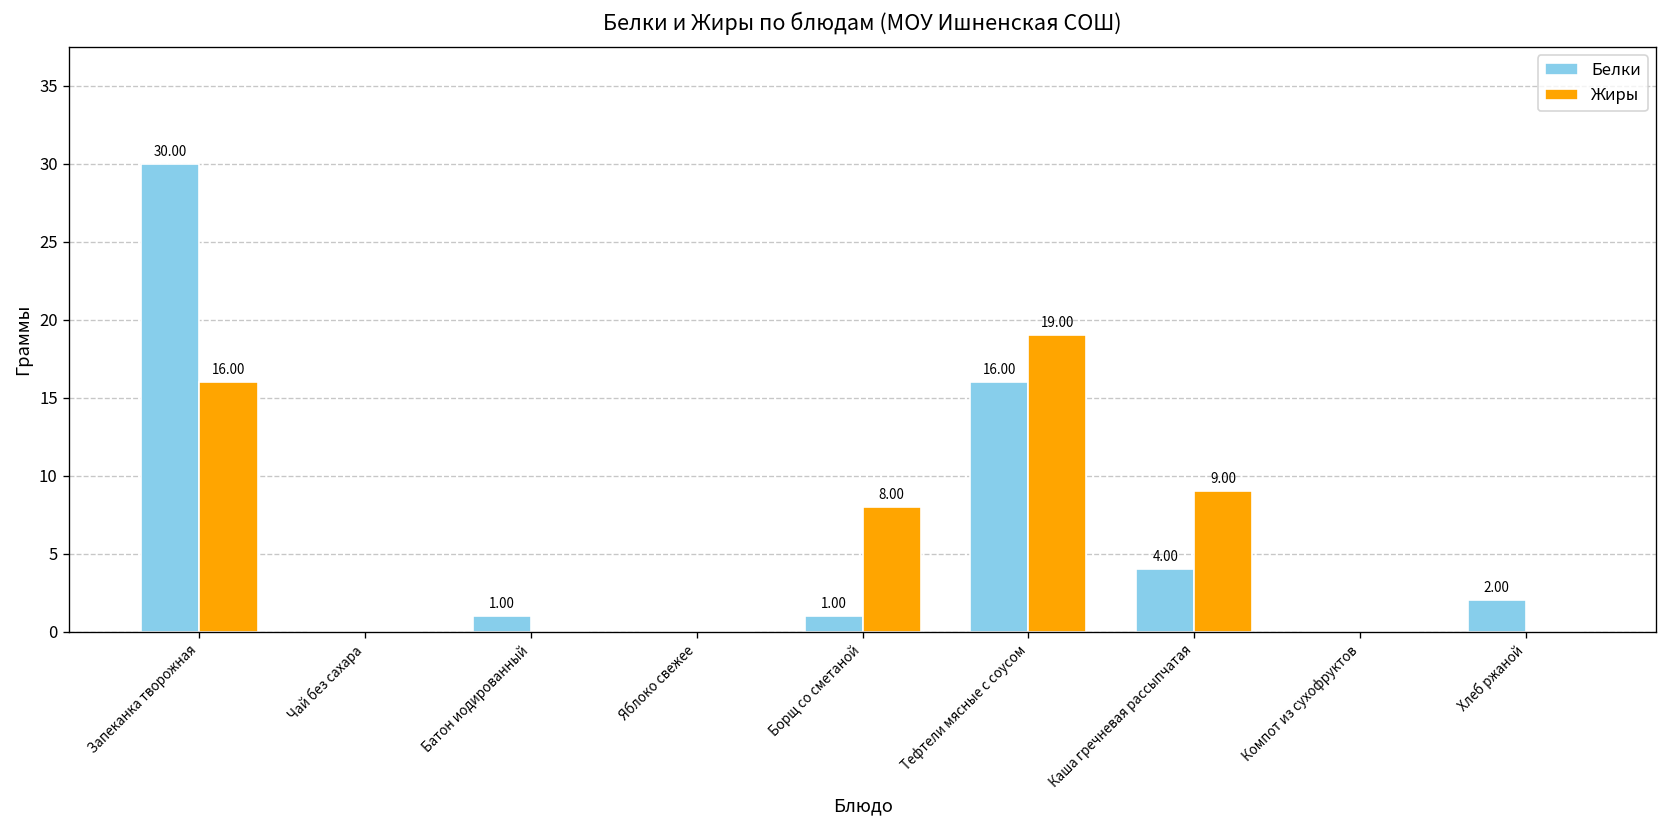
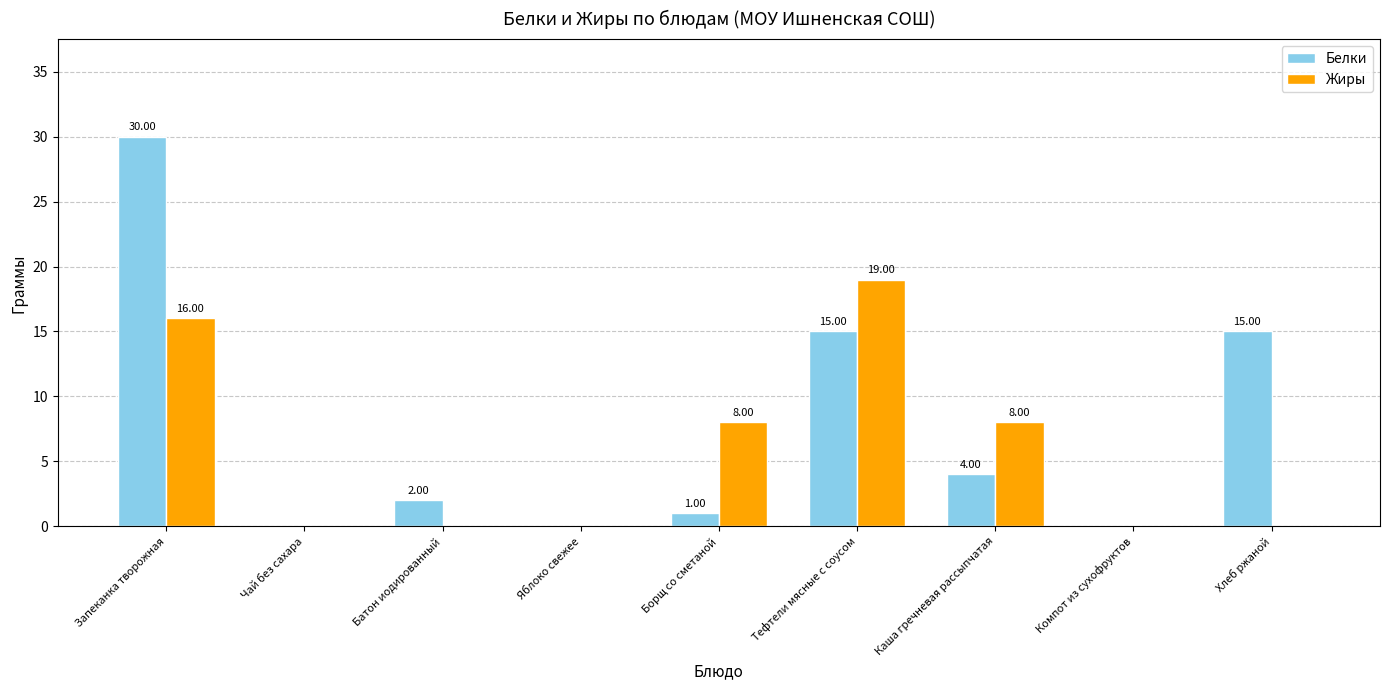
  {
    "Белки": {
      "Запеканка творожная": 30.00,
-     "Батон иодированный": 1.00,
+     "Батон иодированный": 2.00,
      "Борщ со сметаной": 1.00,
-     "Тефтели мясные с соусом": 16.00,
+     "Тефтели мясные с соусом": 15.00,
      "Каша гречневая рассыпчатая": 4.00,
-     "Хлеб ржаной": 2.00
+     "Хлеб ржаной": 15.00
    },
    "Жиры": {
      "Запеканка творожная": 16.00,
      "Борщ со сметаной": 8.00,
      "Тефтели мясные с соусом": 19.00,
-     "Каша гречневая рассыпчатая": 9.00
+     "Каша гречневая рассыпчатая": 8.00
    }
  }
